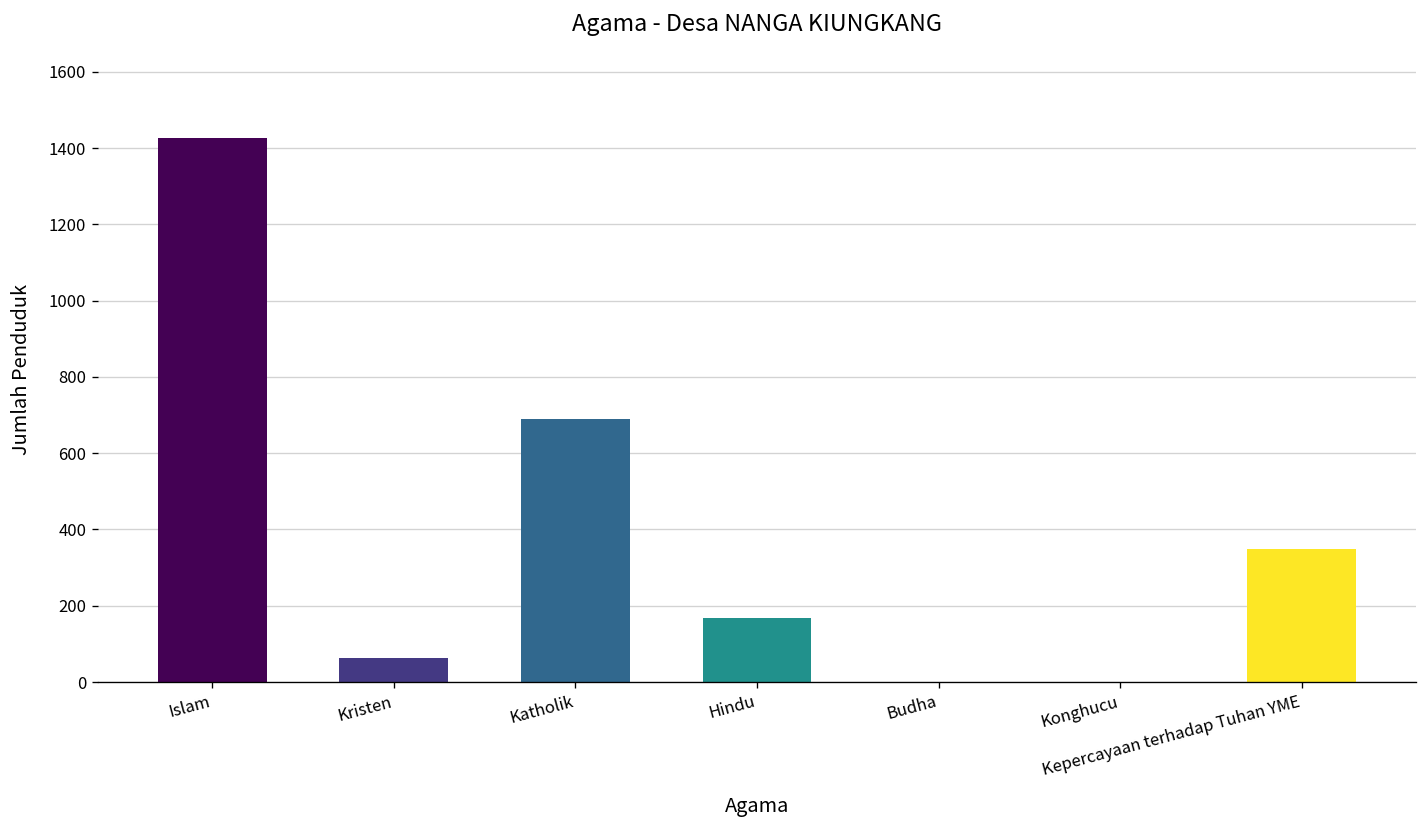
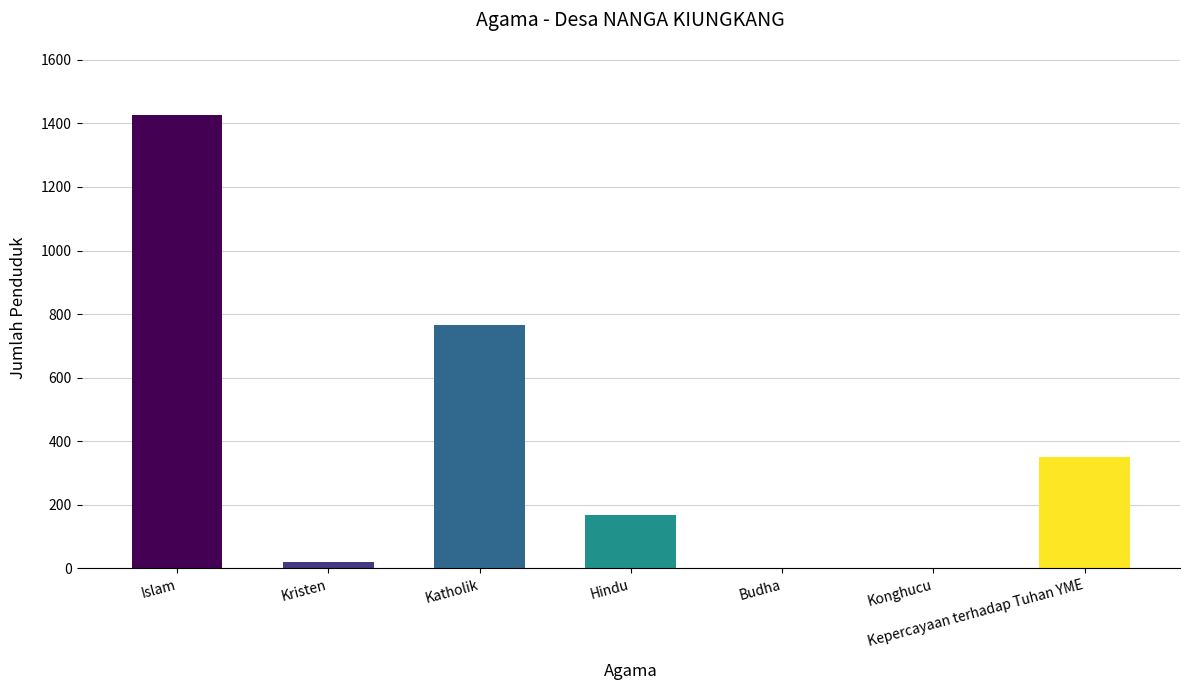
  {
    "Islam": 1430,
-   "Kristen": 60,
-   "Katholik": 690,
+   "Kristen": 20,
+   "Katholik": 770,
    "Hindu": 170,
    "Budha": 0,
    "Konghucu": 0,
    "Kepercayaan terhadap Tuhan YME": 350
  }
